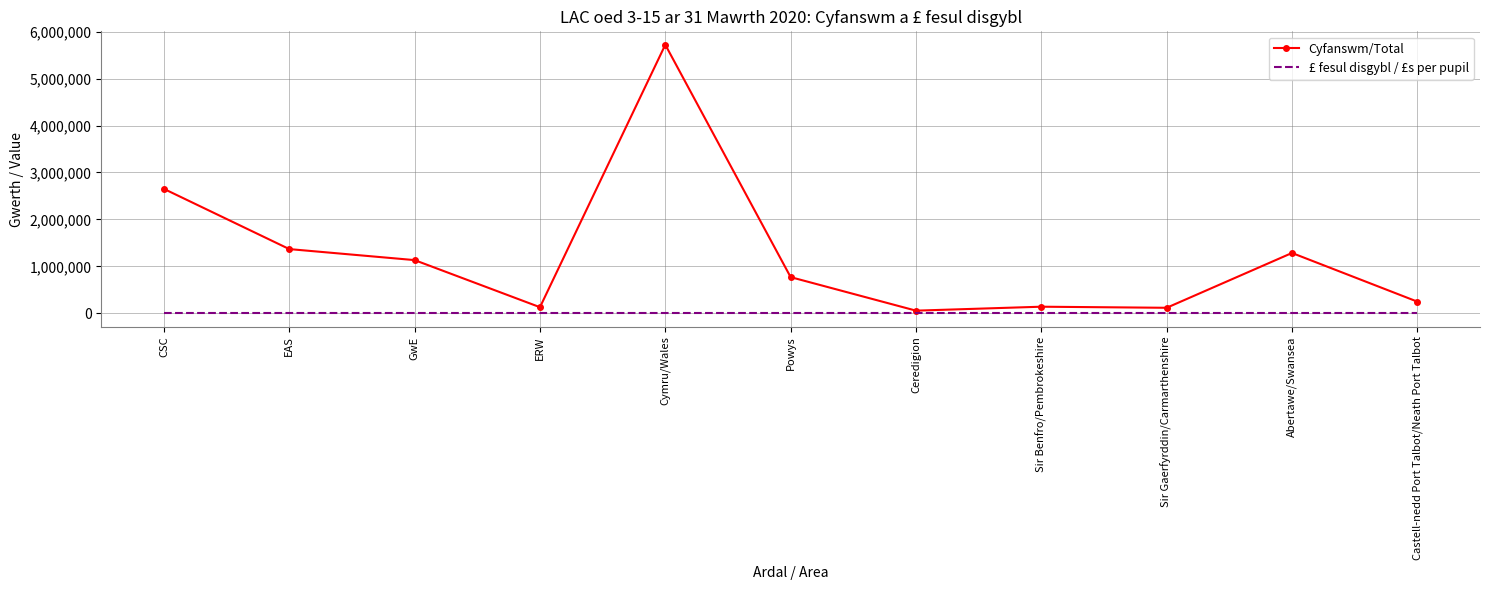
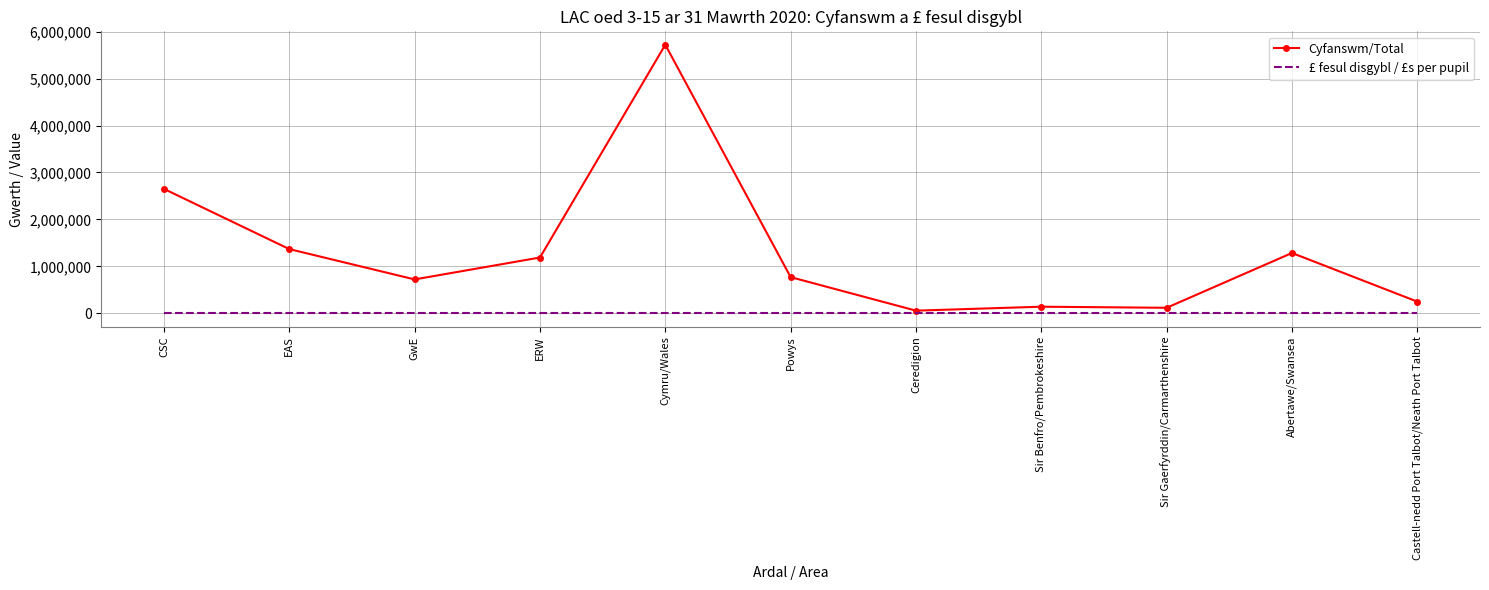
  {
    "Cyfanswm/Total": {
      "CSC": "2,700,000",
      "EAS": "1,400,000",
-     "GwE": "1,100,000",
-     "ERW": "100,000",
+     "GwE": "700,000",
+     "ERW": "1,200,000",
      "Cymru/Wales": "5,700,000",
      "Powys": "800,000",
      "Ceredigion": "100,000",
      "Sir Benfro/Pembrokeshire": "100,000",
      "Sir Gaerfyrddin/Carmarthenshire": "100,000",
      "Abertawe/Swansea": "1,300,000",
      "Castell-nedd Port Talbot/Neath Port Talbot": "200,000"
    },
    "£ fesul disgybl / £s per pupil": {
      "CSC": "0",
      "EAS": "0",
      "GwE": "0",
      "ERW": "0",
      "Cymru/Wales": "0",
      "Powys": "0",
      "Ceredigion": "0",
      "Sir Benfro/Pembrokeshire": "0",
      "Sir Gaerfyrddin/Carmarthenshire": "0",
      "Abertawe/Swansea": "0",
      "Castell-nedd Port Talbot/Neath Port Talbot": "0"
    }
  }
